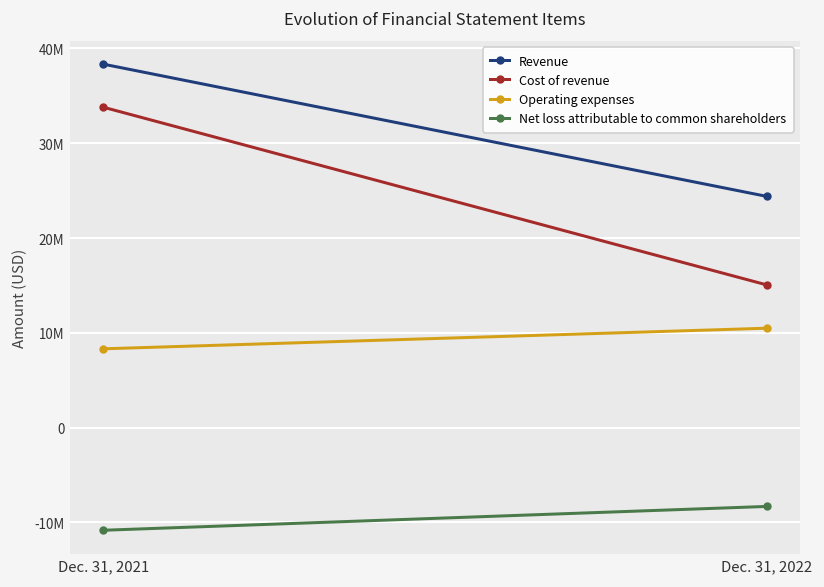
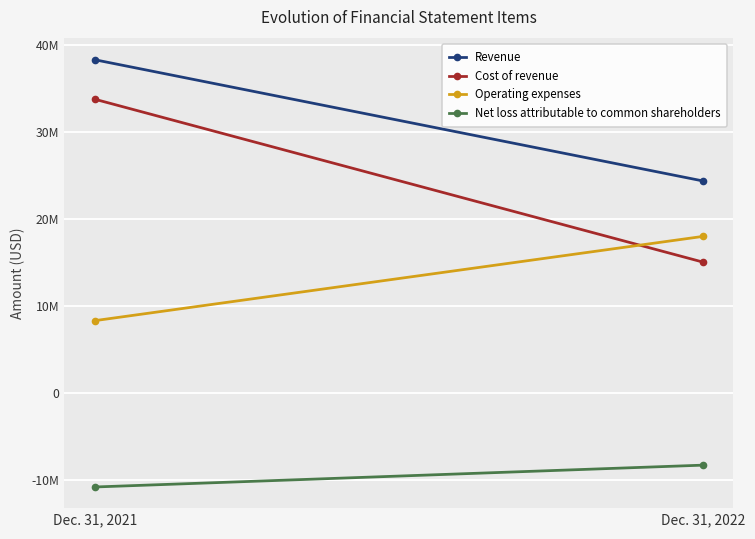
  {
    "Revenue": {
      "Dec. 31, 2021": 38000000,
      "Dec. 31, 2022": 24000000
    },
    "Cost of revenue": {
      "Dec. 31, 2021": 34000000,
      "Dec. 31, 2022": 15000000
    },
    "Operating expenses": {
      "Dec. 31, 2021": 8000000,
-     "Dec. 31, 2022": 10000000
+     "Dec. 31, 2022": 18000000
    },
    "Net loss attributable to common shareholders": {
      "Dec. 31, 2021": -11000000,
      "Dec. 31, 2022": -8000000
    }
  }
